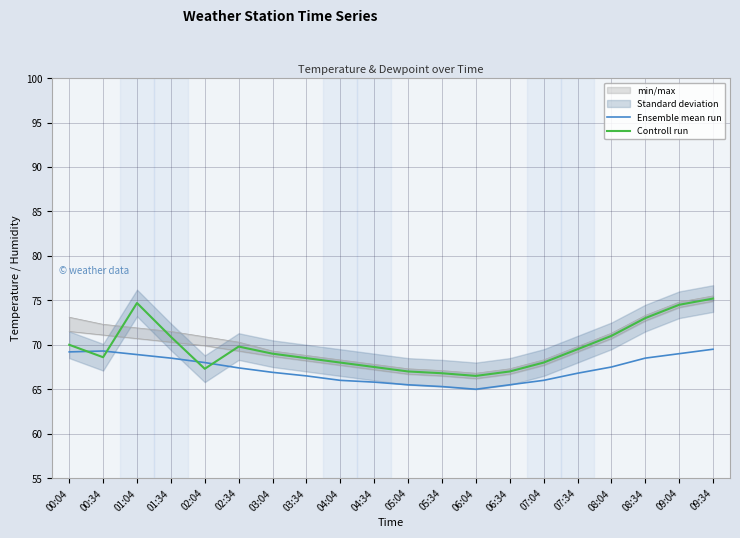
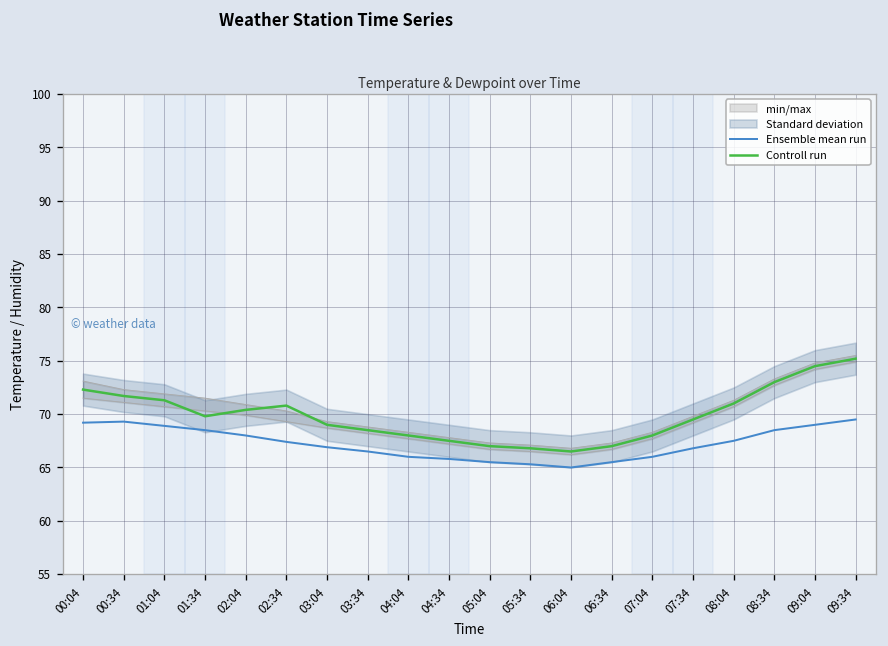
  {
    "Controll run": {
-     "00:04": 70,
-     "00:34": 69,
-     "01:04": 75,
-     "01:34": 71,
-     "02:04": 67,
-     "02:34": 70,
+     "00:04": 72,
+     "00:34": 72,
+     "01:04": 71,
+     "01:34": 70,
+     "02:04": 70,
+     "02:34": 71,
      "03:04": 69,
      "03:34": 69,
      "04:04": 68,
      "04:34": 68,
      "05:04": 67,
      "05:34": 67,
      "06:04": 67,
      "06:34": 67,
      "07:04": 68,
      "07:34": 70,
      "08:04": 71,
      "08:34": 73,
      "09:04": 75,
      "09:34": 75
    }
  }
